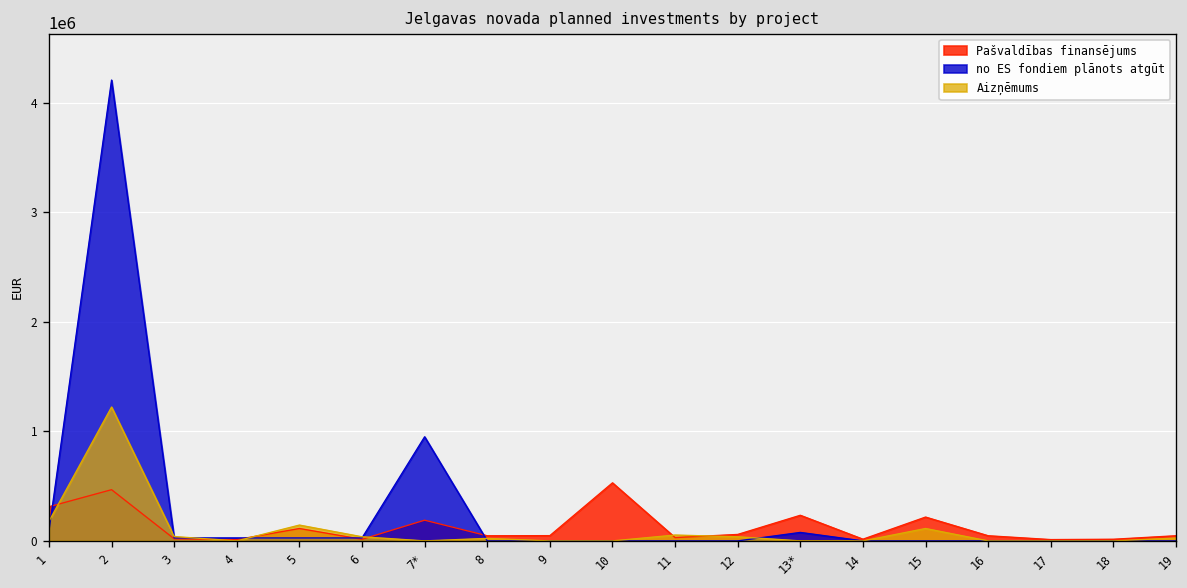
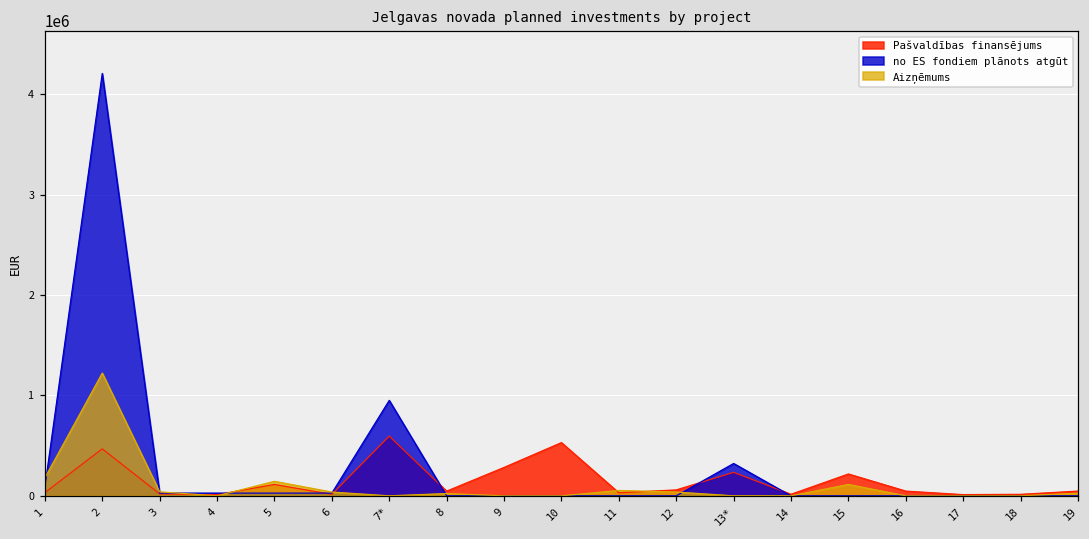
  {
    "Pašvaldības finansējums": {
-     "1": 300000,
+     "1": 0,
      "2": 500000,
      "5": 100000,
-     "7*": 200000,
-     "9": 0,
+     "7*": 600000,
+     "9": 300000,
      "10": 500000,
      "13*": 200000,
      "15": 200000,
      "16": 0
    },
    "no ES fondiem plānots atgūt": {
      "1": 100000,
      "2": 4200000,
      "5": 0,
      "7*": 1000000,
      "11": 0,
      "12": 0,
-     "13*": 100000,
+     "13*": 300000,
      "15": 0
    },
    "Aizņēmums": {
      "1": 200000,
      "2": 1200000,
      "5": 100000,
      "7*": 0,
      "13*": 0,
      "15": 100000
    }
  }
